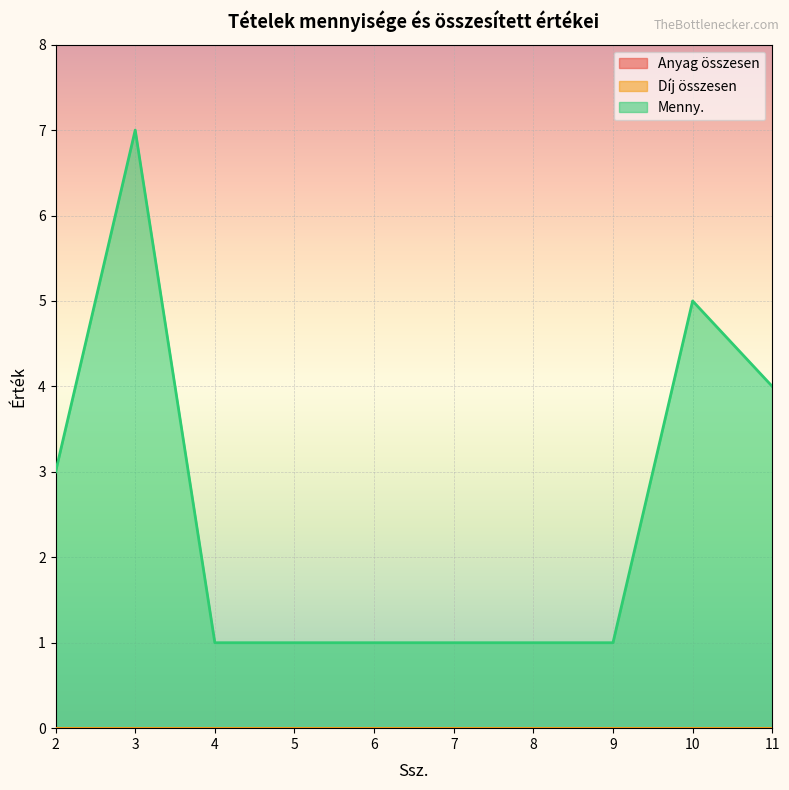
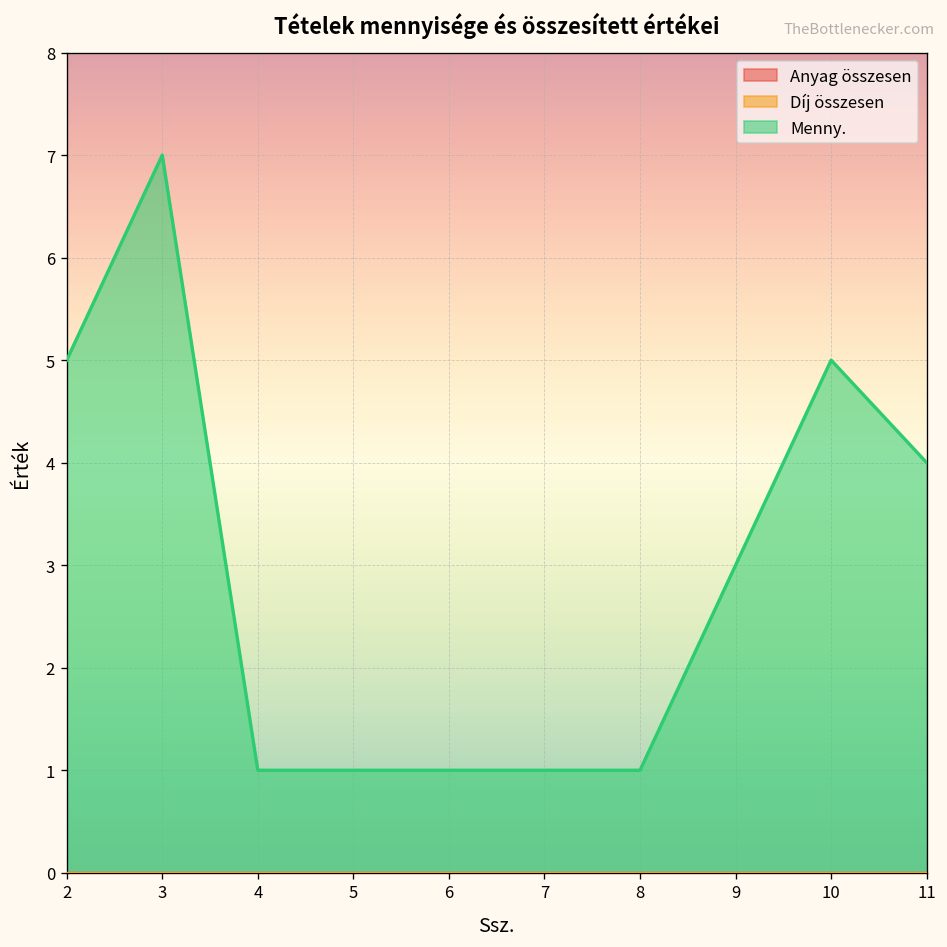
  {
    "Díj összesen": {
      "2": 0,
      "3": 0,
      "4": 0,
      "5": 0,
      "6": 0,
      "7": 0,
      "8": 0,
      "9": 0,
      "10": 0,
      "11": 0
    },
    "Menny.": {
-     "2": 3,
+     "2": 5,
      "3": 7,
      "4": 1,
      "5": 1,
      "6": 1,
      "7": 1,
      "8": 1,
-     "9": 1,
+     "9": 3,
      "10": 5,
      "11": 4
    }
  }
